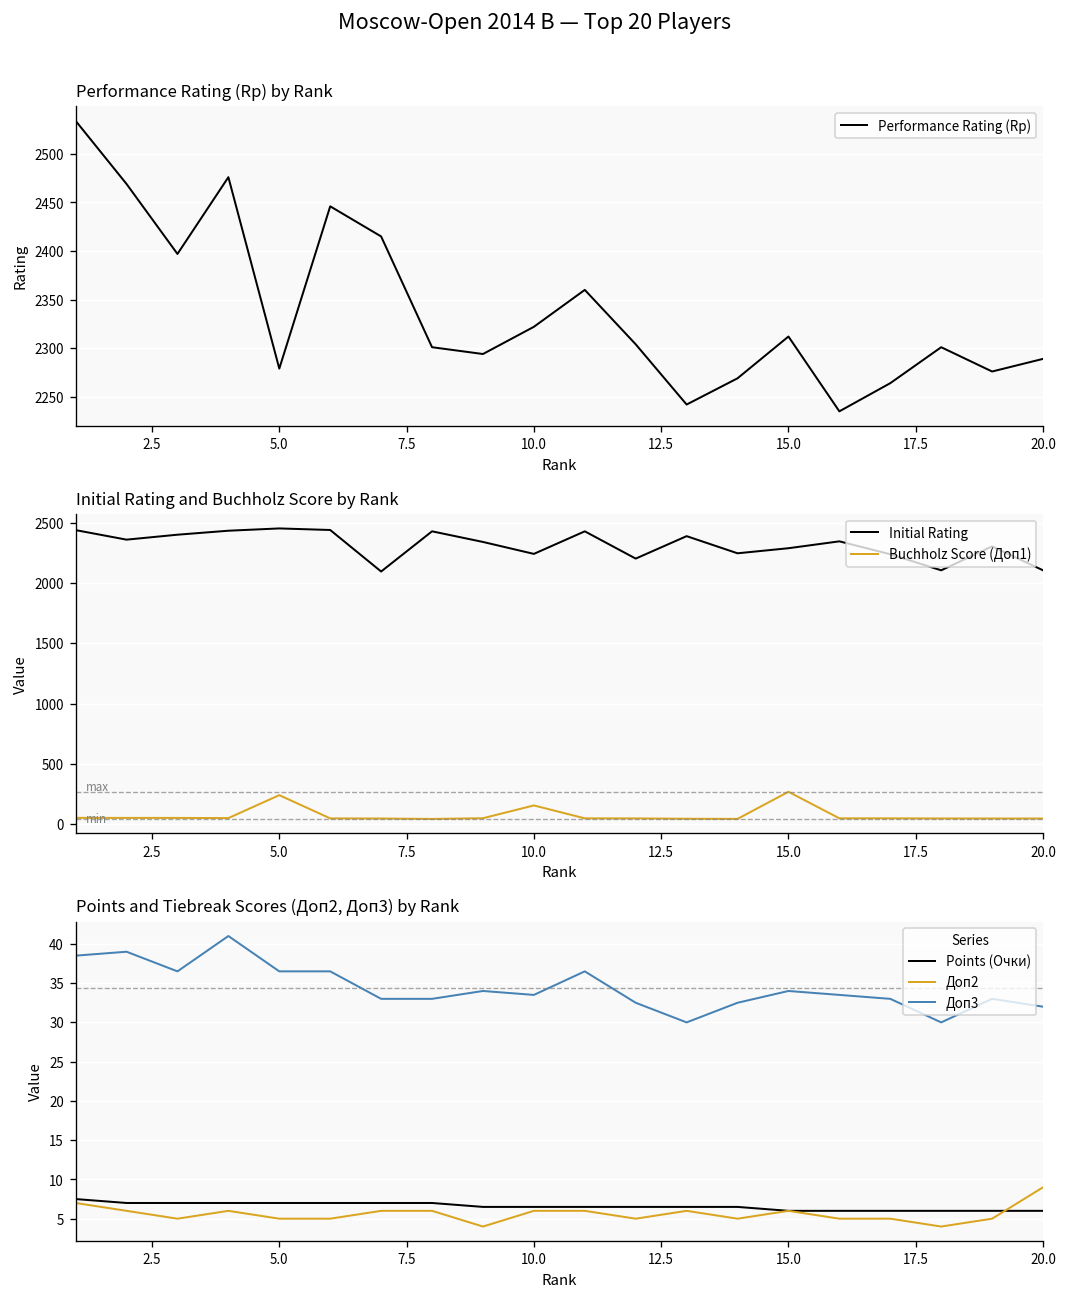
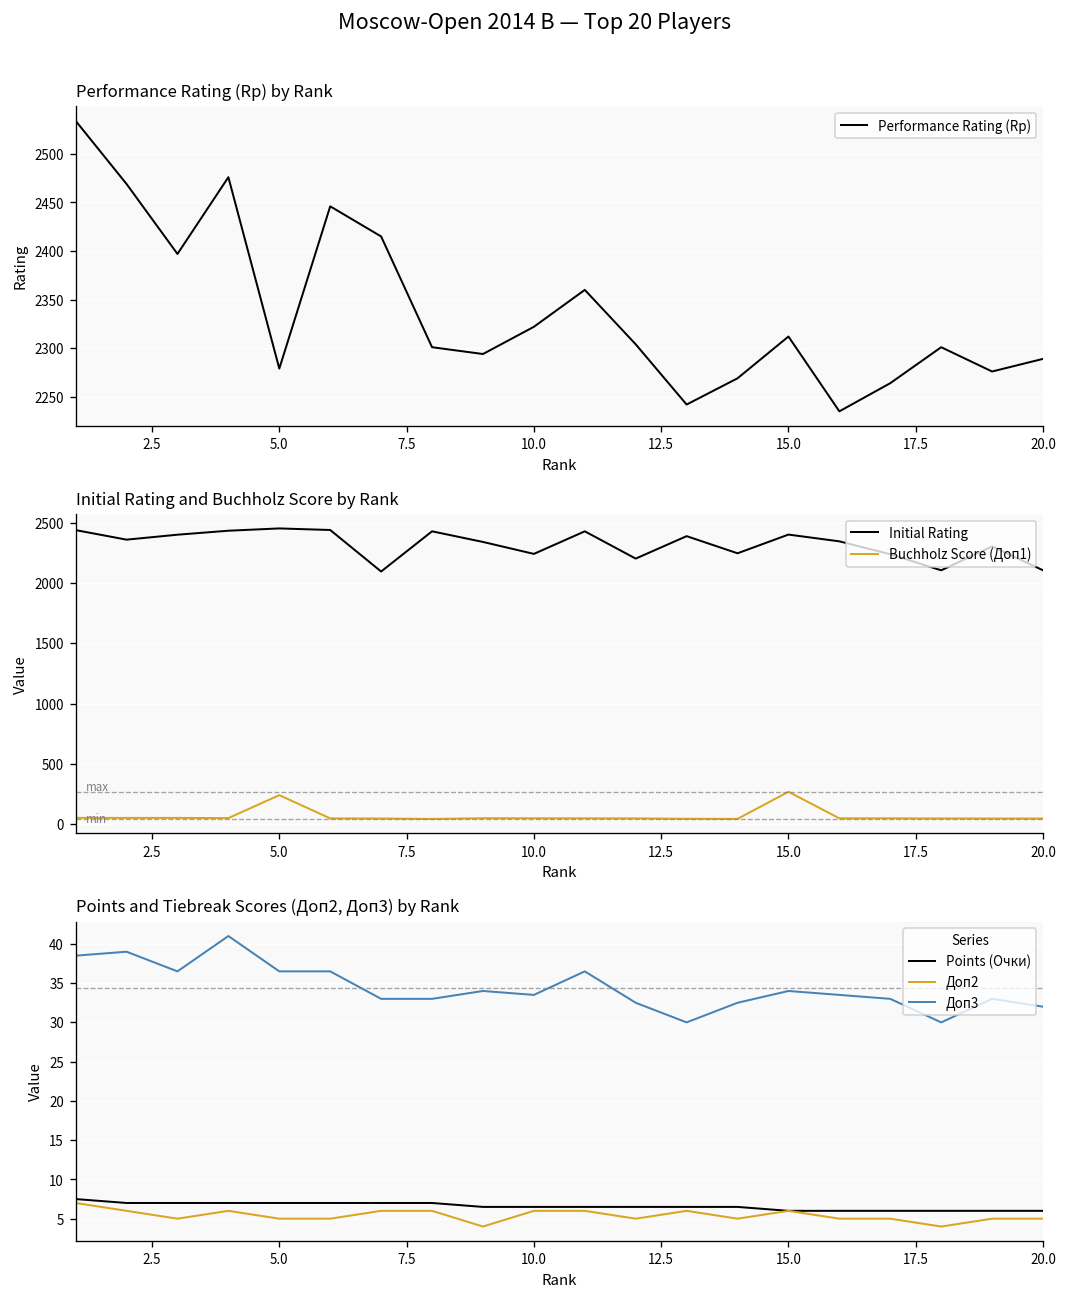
  {
    "Performance Rating (Rp) by Rank": {
      "5.0": 2280,
      "10.0": 2320,
      "15.0": 2310,
      "20.0": 2290
    },
    "Initial Rating and Buchholz Score by Rank": {
      "Initial Rating": {
        "5.0": 2450,
        "10.0": 2240,
-       "15.0": 2290,
+       "15.0": 2400,
        "20.0": 2110
      },
      "Buchholz Score (Доп1)": {
        "5.0": 240,
-       "10.0": 160,
+       "10.0": 50,
        "15.0": 270,
        "20.0": 50
      }
    },
    "Points and Tiebreak Scores (Доп2, Доп3) by Rank": {
      "Points (Очки)": {
        "5.0": 7,
        "10.0": 7,
        "20.0": 6
      },
      "Доп2": {
        "5.0": 5,
        "10.0": 6,
-       "20.0": 9
+       "20.0": 5
      },
      "Доп3": {
        "5.0": 37,
        "10.0": 34,
        "15.0": 34,
        "20.0": 32
      }
    }
  }
